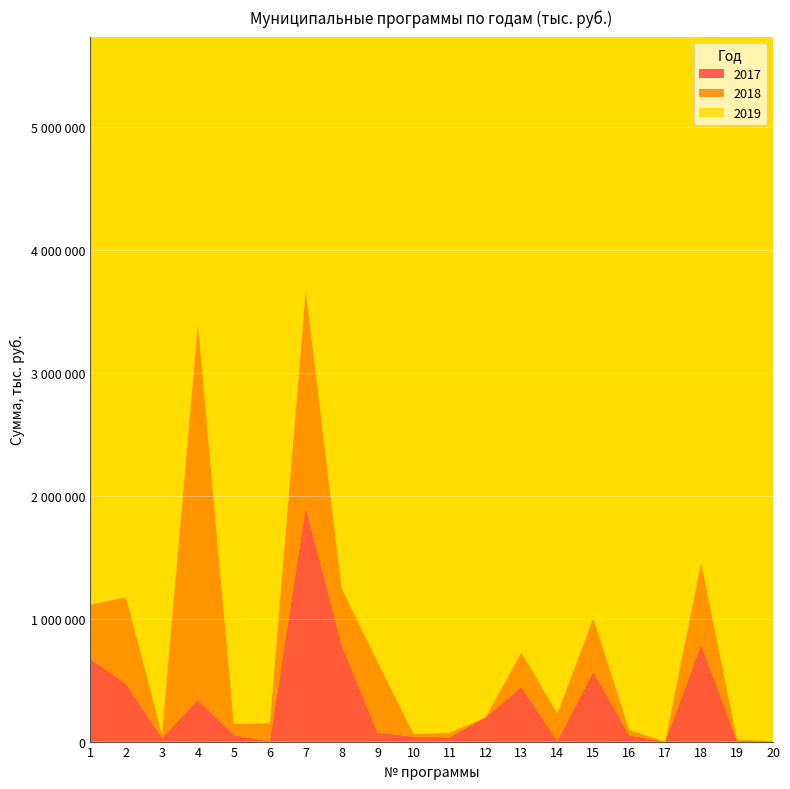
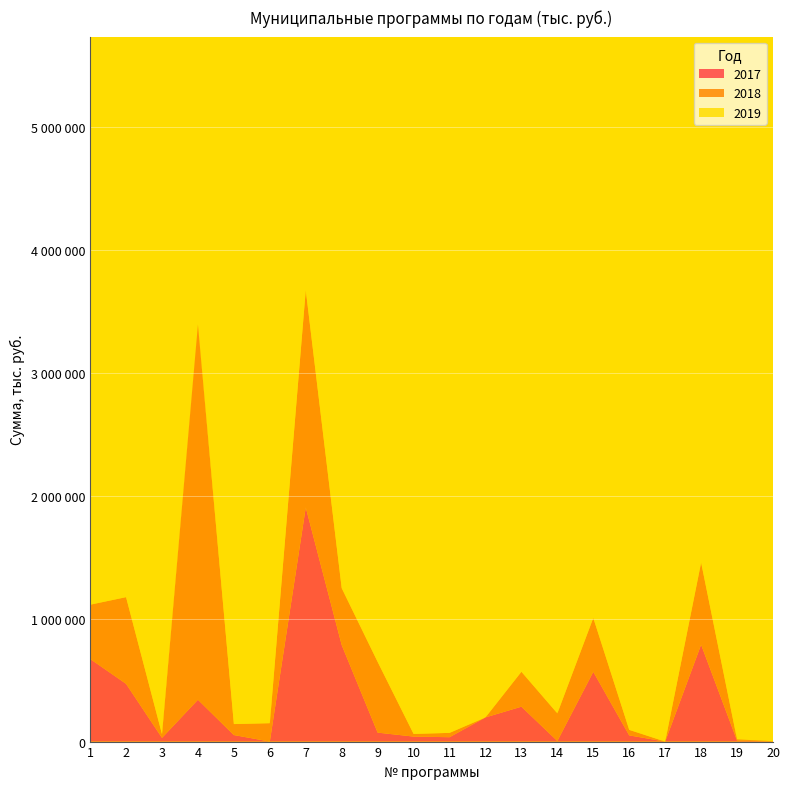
  {
    "2017": {
      "1": 670000,
      "2": 470000,
      "3": 30000,
      "4": 340000,
      "5": 50000,
      "7": 1900000,
      "8": 780000,
      "9": 70000,
      "10": 40000,
      "11": 40000,
-     "13": 440000,
+     "13": 280000,
      "15": 570000,
      "16": 50000,
      "18": 790000
    },
    "2019": {
      "2": 450000,
      "3": 30000,
      "5": 80000,
      "7": 1790000,
      "8": 90000,
      "9": 70000,
      "10": 20000,
      "11": 160000,
      "13": 140000,
      "15": 460000,
      "16": 50000,
      "18": 670000
    }
  }
